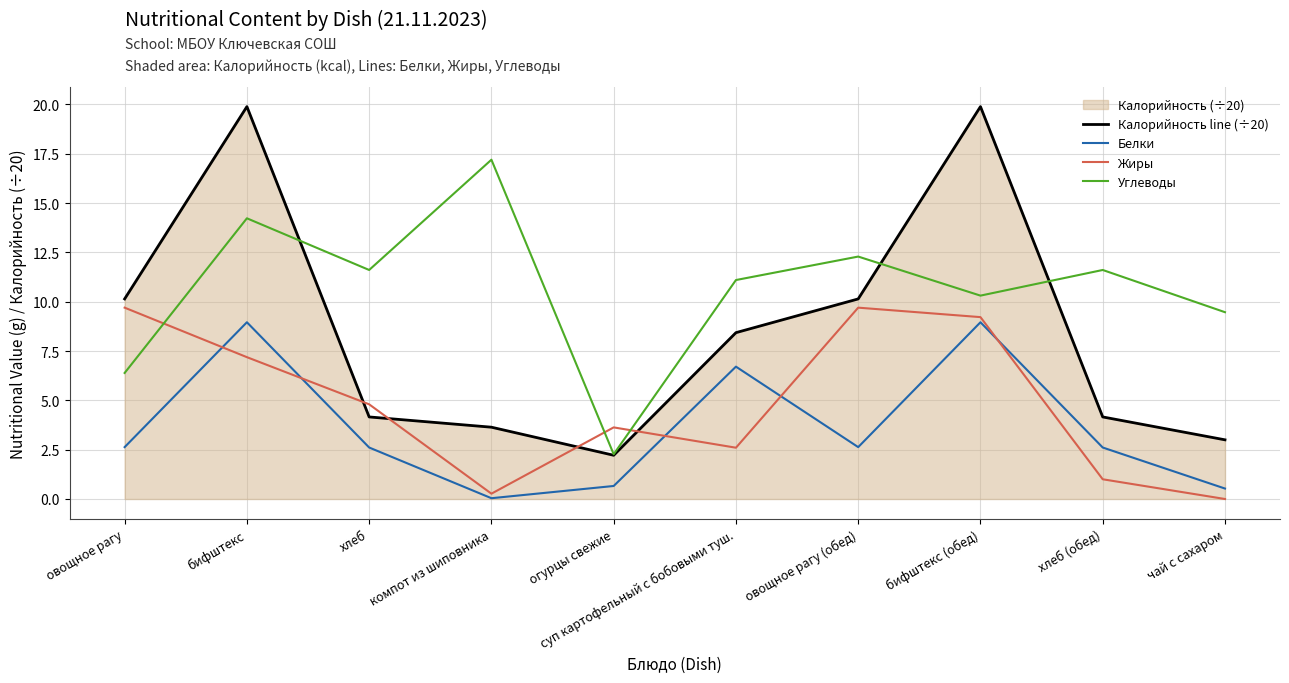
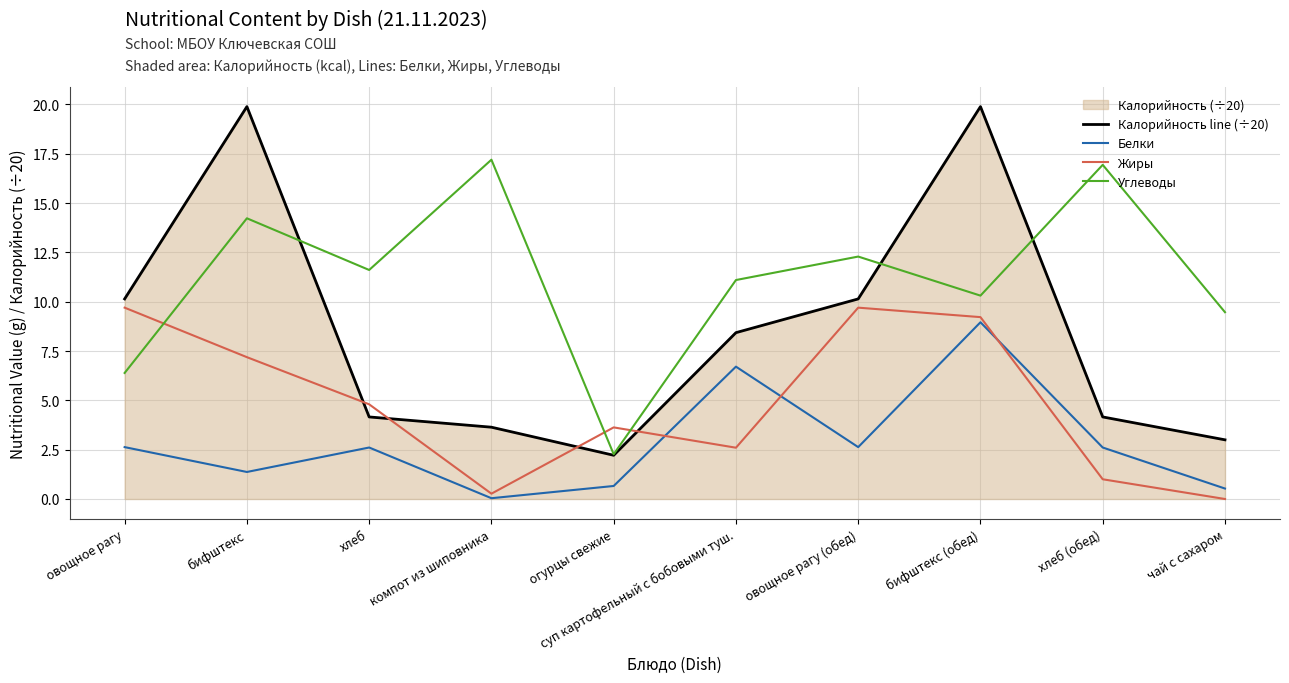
  {
    "Калорийность (÷20)": {
      "овощное рагу": 10.1,
      "бифштекс": 19.9,
      "хлеб": 4.2,
      "компот из шиповника": 3.6,
      "суп картофельный с бобовыми туш.": 8.4,
      "овощное рагу (обед)": 10.1,
      "бифштекс (обед)": 19.9,
      "хлеб (обед)": 4.2,
      "чай с сахаром": 3.0
    },
    "Белки": {
      "овощное рагу": 2.6,
-     "бифштекс": 9.0,
+     "бифштекс": 1.4,
      "хлеб": 2.6,
      "компот из шиповника": 0.0,
      "огурцы свежие": 0.7,
      "суп картофельный с бобовыми туш.": 6.7,
      "овощное рагу (обед)": 2.6,
      "бифштекс (обед)": 9.0,
      "хлеб (обед)": 2.6,
      "чай с сахаром": 0.5
    },
    "Жиры": {
      "овощное рагу": 9.7,
      "бифштекс": 7.2,
      "хлеб": 4.8,
      "компот из шиповника": 0.3,
      "огурцы свежие": 3.6,
      "суп картофельный с бобовыми туш.": 2.6,
      "овощное рагу (обед)": 9.7,
      "бифштекс (обед)": 9.2,
      "хлеб (обед)": 1.0,
      "чай с сахаром": 0.0
    },
    "Углеводы": {
      "овощное рагу": 6.4,
      "бифштекс": 14.2,
      "хлеб": 11.6,
      "компот из шиповника": 17.2,
      "суп картофельный с бобовыми туш.": 11.1,
      "овощное рагу (обед)": 12.3,
      "бифштекс (обед)": 10.3,
-     "хлеб (обед)": 11.6,
+     "хлеб (обед)": 16.9,
      "чай с сахаром": 9.5
    }
  }
